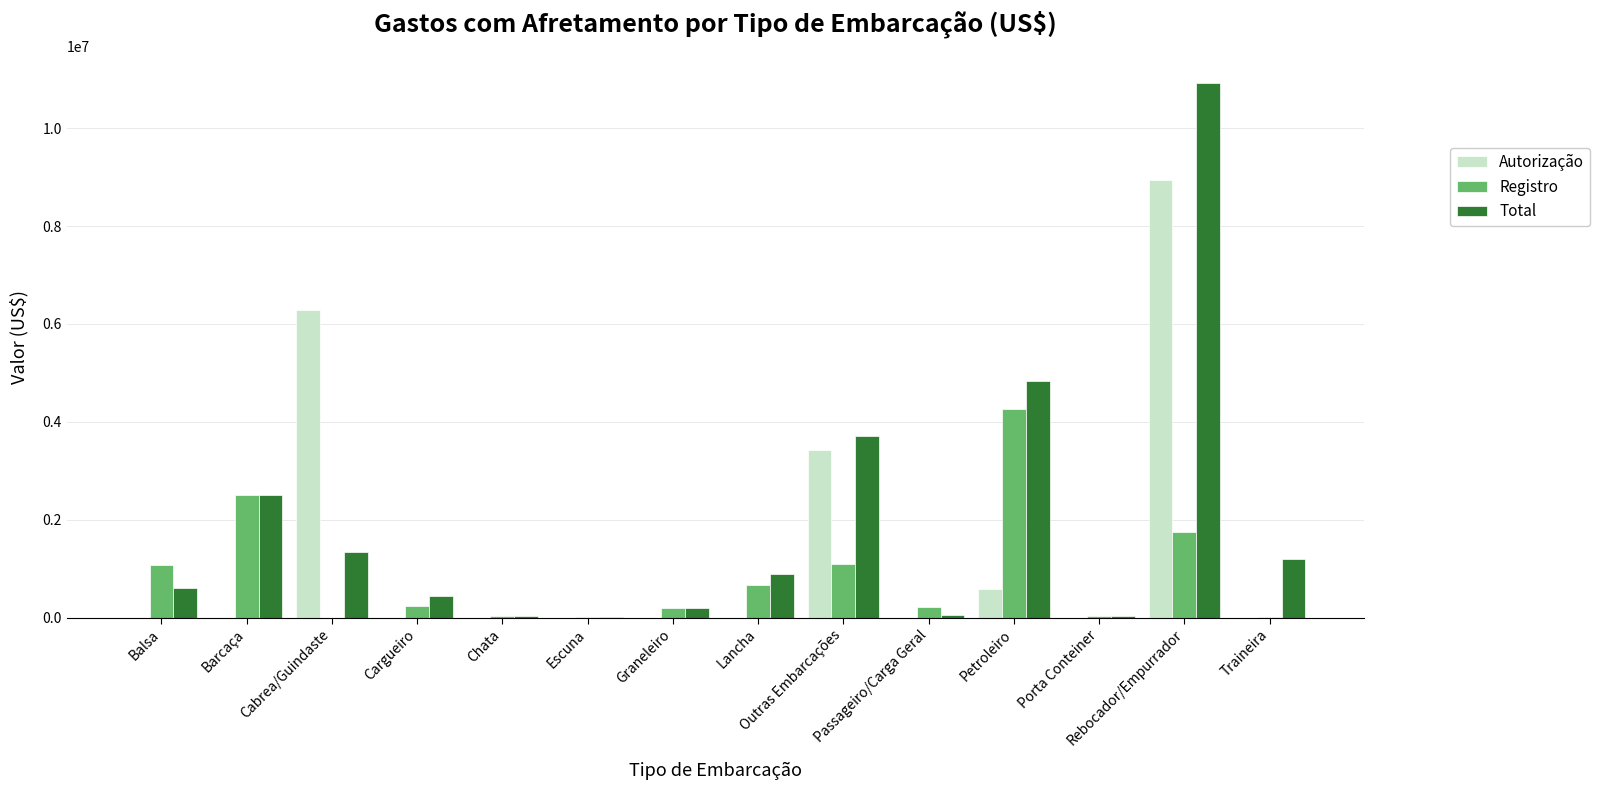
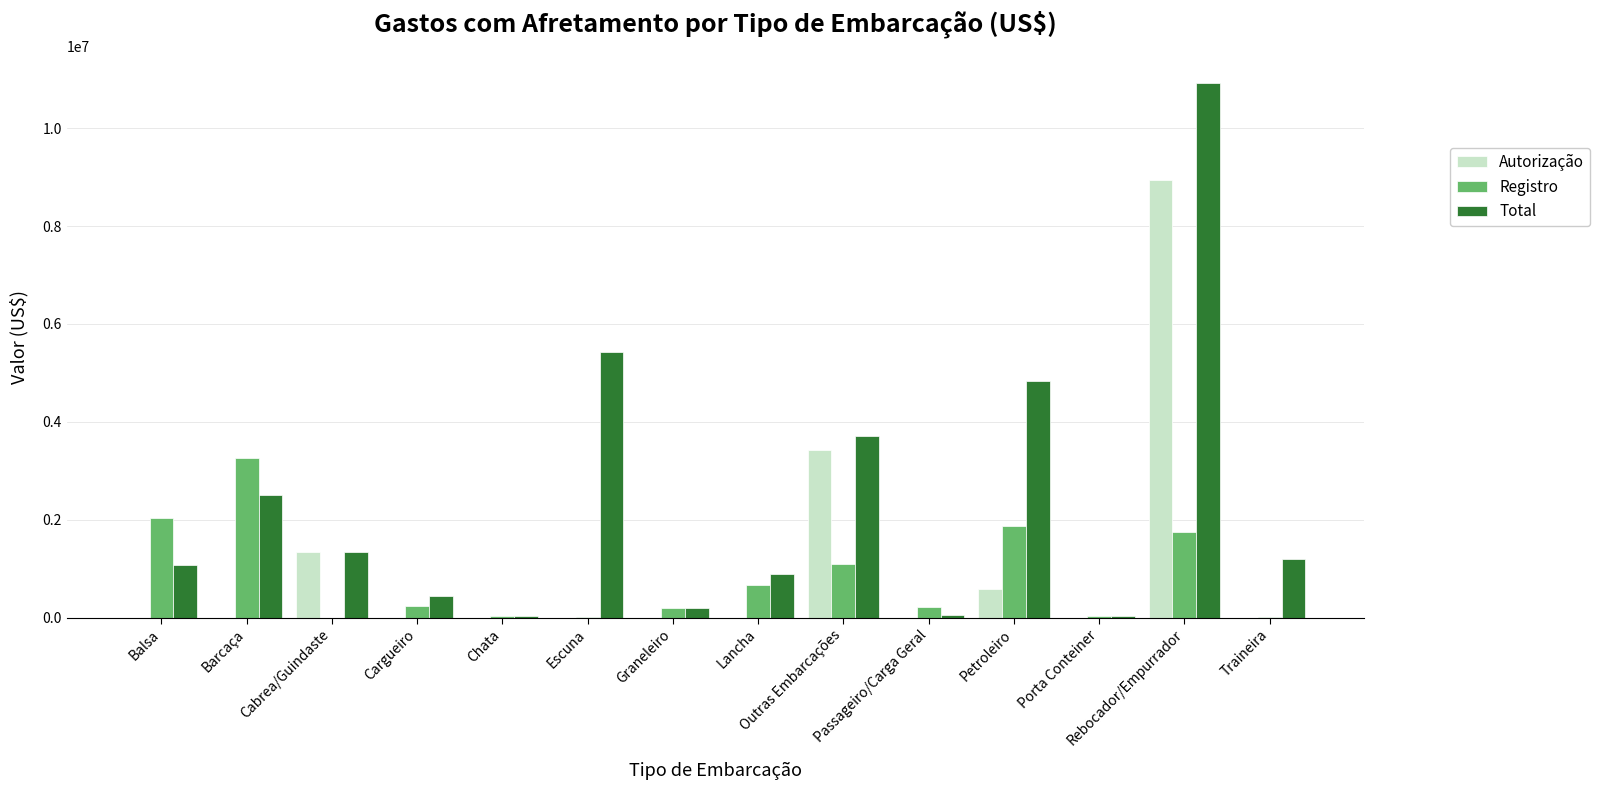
  {
    "Autorização": {
      "Balsa": 0,
      "Barcaça": 0,
-     "Cabrea/Guindaste": 6300000,
+     "Cabrea/Guindaste": 1300000,
      "Cargueiro": 0,
      "Chata": 0,
      "Escuna": 0,
      "Graneleiro": 0,
      "Lancha": 0,
      "Outras Embarcações": 3400000,
      "Passageiro/Carga Geral": 0,
      "Petroleiro": 600000,
      "Porta Conteiner": 0,
      "Rebocador/Empurrador": 8900000,
      "Traineira": 0
    },
    "Registro": {
-     "Balsa": 1100000,
-     "Barcaça": 2500000,
+     "Balsa": 2000000,
+     "Barcaça": 3300000,
      "Cabrea/Guindaste": 0,
      "Cargueiro": 200000,
      "Graneleiro": 200000,
      "Lancha": 700000,
      "Outras Embarcações": 1100000,
      "Passageiro/Carga Geral": 200000,
-     "Petroleiro": 4300000,
+     "Petroleiro": 1900000,
      "Rebocador/Empurrador": 1800000
    },
    "Total": {
-     "Balsa": 600000,
+     "Balsa": 1100000,
      "Barcaça": 2500000,
      "Cabrea/Guindaste": 1300000,
      "Cargueiro": 500000,
-     "Escuna": 0,
+     "Escuna": 5400000,
      "Graneleiro": 200000,
      "Lancha": 900000,
      "Outras Embarcações": 3700000,
      "Petroleiro": 4800000,
      "Rebocador/Empurrador": 10900000,
      "Traineira": 1200000
    }
  }
